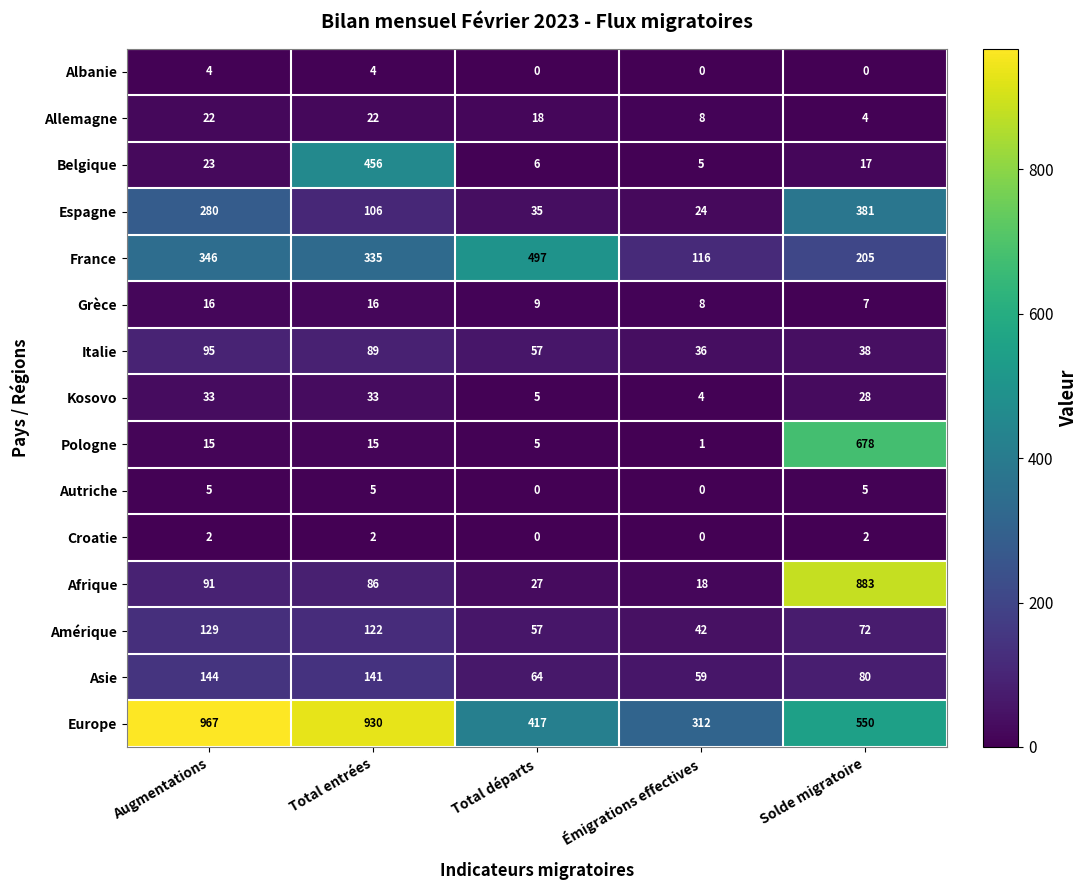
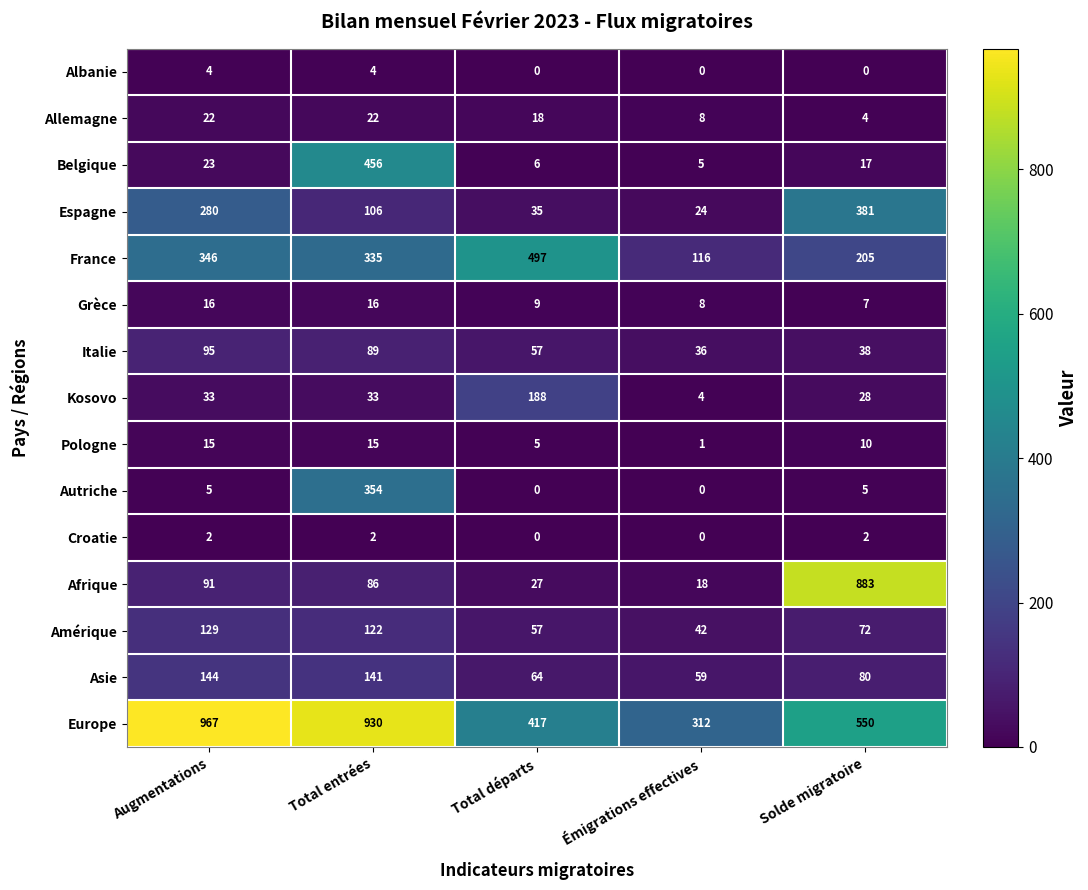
  {
    "Albanie": {
      "Augmentations": 4,
      "Total entrées": 4,
      "Total départs": 0,
      "Émigrations effectives": 0,
      "Solde migratoire": 0
    },
    "Allemagne": {
      "Augmentations": 22,
      "Total entrées": 22,
      "Total départs": 18,
      "Émigrations effectives": 8,
      "Solde migratoire": 4
    },
    "Belgique": {
      "Augmentations": 23,
      "Total entrées": 456,
      "Total départs": 6,
      "Émigrations effectives": 5,
      "Solde migratoire": 17
    },
    "Espagne": {
      "Augmentations": 280,
      "Total entrées": 106,
      "Total départs": 35,
      "Émigrations effectives": 24,
      "Solde migratoire": 381
    },
    "France": {
      "Augmentations": 346,
      "Total entrées": 335,
      "Total départs": 497,
      "Émigrations effectives": 116,
      "Solde migratoire": 205
    },
    "Grèce": {
      "Augmentations": 16,
      "Total entrées": 16,
      "Total départs": 9,
      "Émigrations effectives": 8,
      "Solde migratoire": 7
    },
    "Italie": {
      "Augmentations": 95,
      "Total entrées": 89,
      "Total départs": 57,
      "Émigrations effectives": 36,
      "Solde migratoire": 38
    },
    "Kosovo": {
      "Augmentations": 33,
      "Total entrées": 33,
-     "Total départs": 5,
+     "Total départs": 188,
      "Émigrations effectives": 4,
      "Solde migratoire": 28
    },
    "Pologne": {
      "Augmentations": 15,
      "Total entrées": 15,
      "Total départs": 5,
      "Émigrations effectives": 1,
-     "Solde migratoire": 678
+     "Solde migratoire": 10
    },
    "Autriche": {
      "Augmentations": 5,
-     "Total entrées": 5,
+     "Total entrées": 354,
      "Total départs": 0,
      "Émigrations effectives": 0,
      "Solde migratoire": 5
    },
    "Croatie": {
      "Augmentations": 2,
      "Total entrées": 2,
      "Total départs": 0,
      "Émigrations effectives": 0,
      "Solde migratoire": 2
    },
    "Afrique": {
      "Augmentations": 91,
      "Total entrées": 86,
      "Total départs": 27,
      "Émigrations effectives": 18,
      "Solde migratoire": 883
    },
    "Amérique": {
      "Augmentations": 129,
      "Total entrées": 122,
      "Total départs": 57,
      "Émigrations effectives": 42,
      "Solde migratoire": 72
    },
    "Asie": {
      "Augmentations": 144,
      "Total entrées": 141,
      "Total départs": 64,
      "Émigrations effectives": 59,
      "Solde migratoire": 80
    },
    "Europe": {
      "Augmentations": 967,
      "Total entrées": 930,
      "Total départs": 417,
      "Émigrations effectives": 312,
      "Solde migratoire": 550
    }
  }
